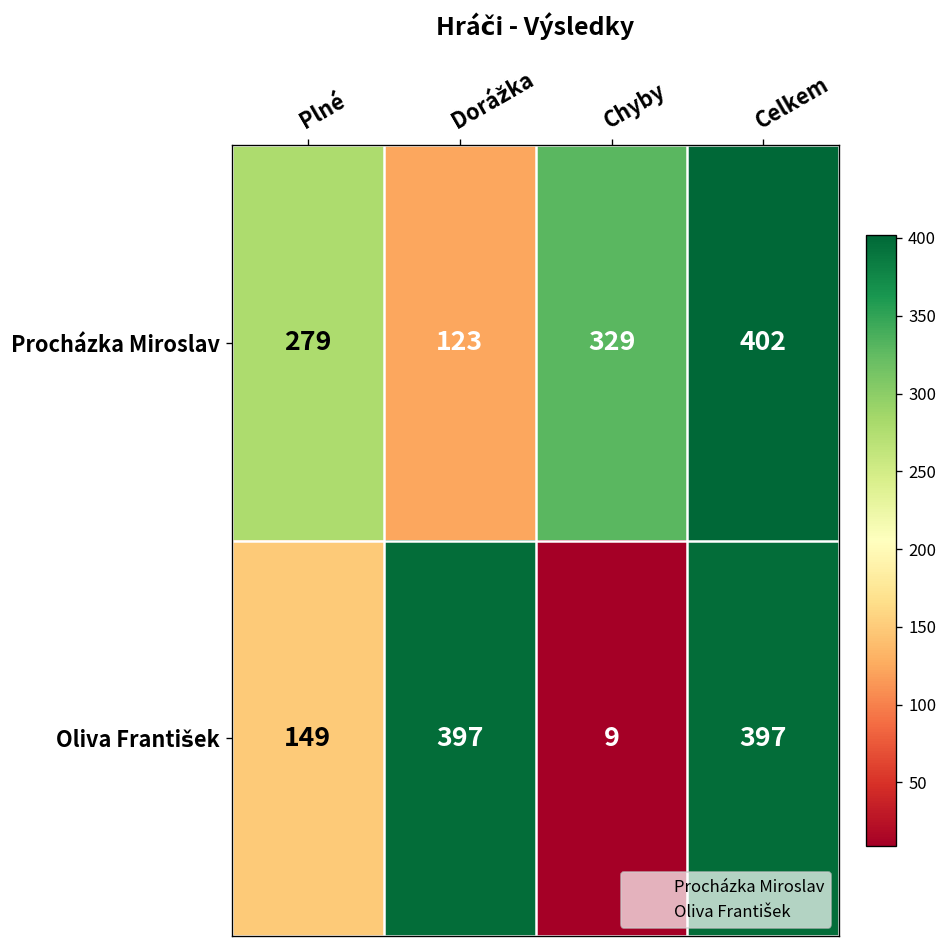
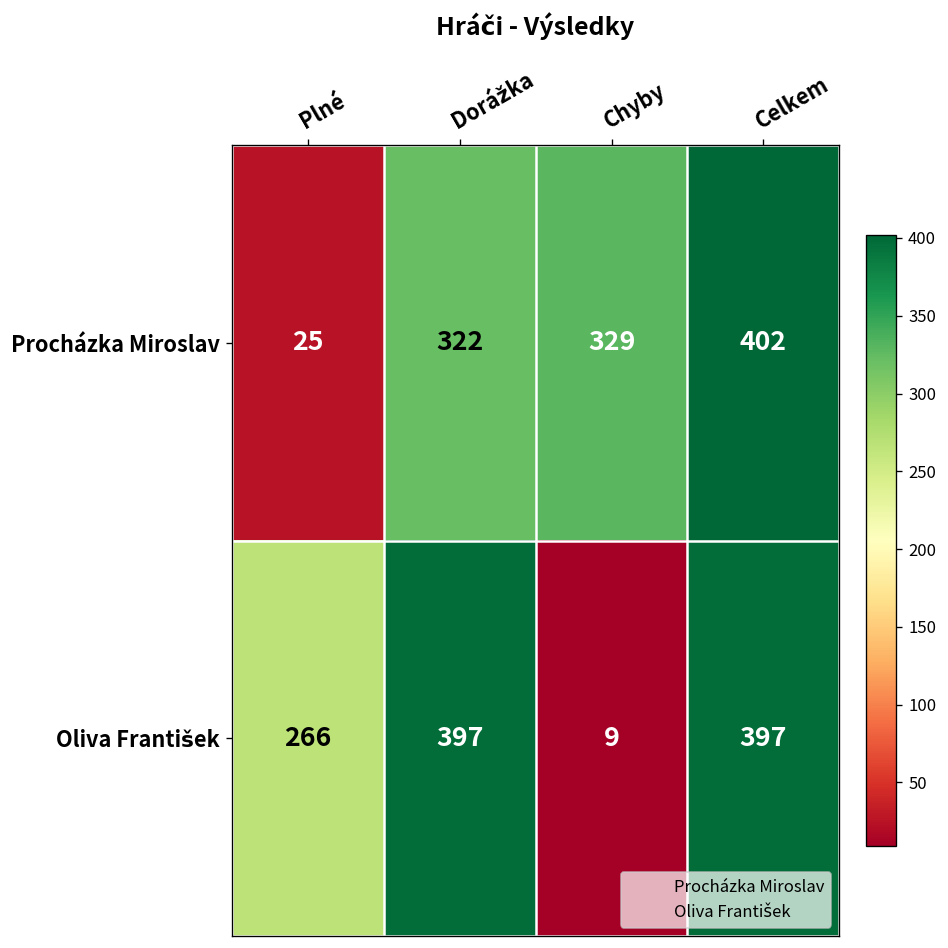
  {
    "Procházka Miroslav": {
-     "Plné": 279,
-     "Dorážka": 123,
+     "Plné": 25,
+     "Dorážka": 322,
      "Chyby": 329,
      "Celkem": 402
    },
    "Oliva František": {
-     "Plné": 149,
+     "Plné": 266,
      "Dorážka": 397,
      "Chyby": 9,
      "Celkem": 397
    }
  }
